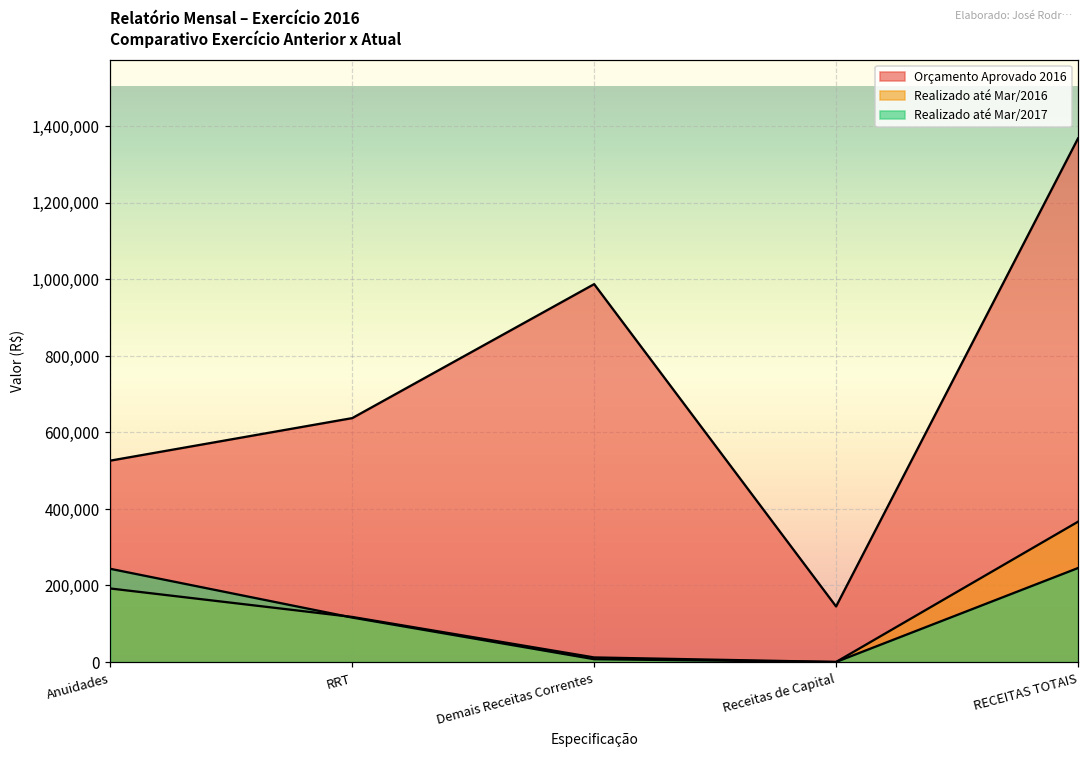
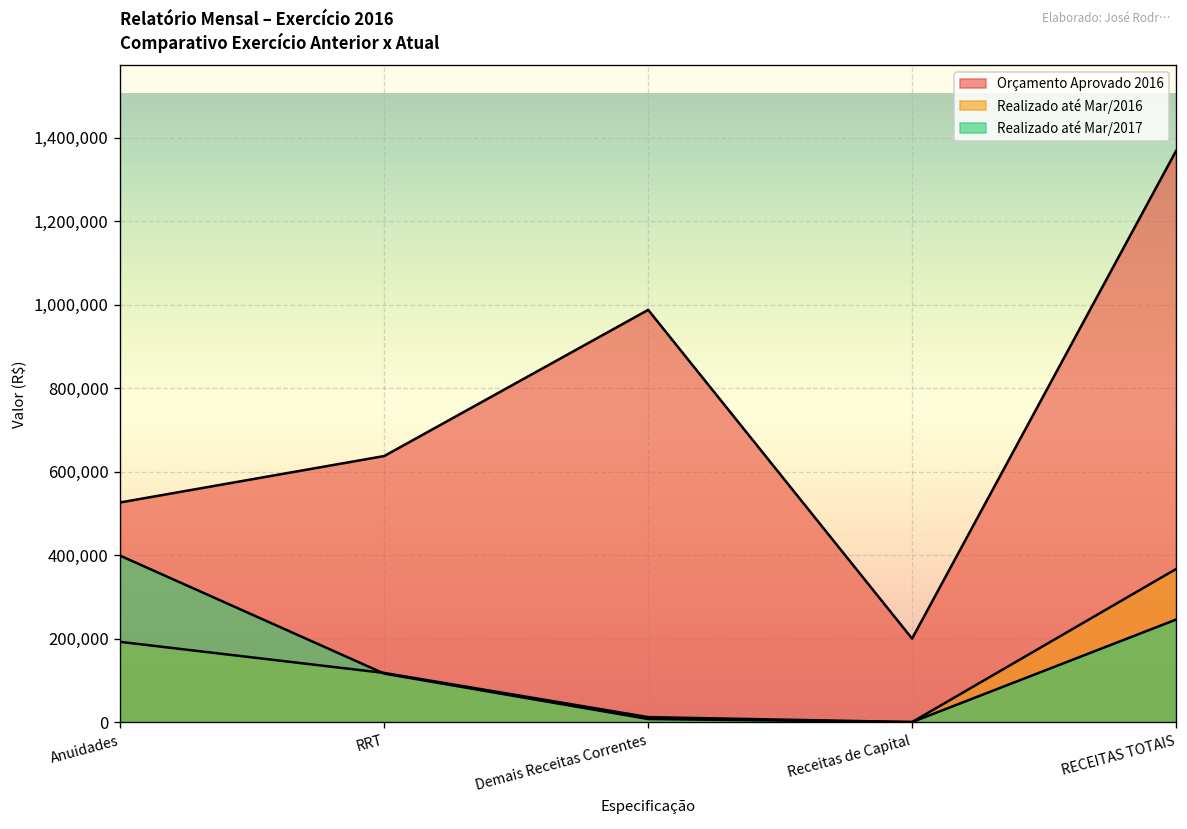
  {
    "Orçamento Aprovado 2016": {
      "Anuidades": "530,000",
      "RRT": "640,000",
      "Demais Receitas Correntes": "990,000",
-     "Receitas de Capital": "150,000",
+     "Receitas de Capital": "200,000",
      "RECEITAS TOTAIS": "1,370,000"
    },
    "Realizado até Mar/2016": {
      "Anuidades": "190,000",
      "RECEITAS TOTAIS": "370,000"
    },
    "Realizado até Mar/2017": {
-     "Anuidades": "240,000",
+     "Anuidades": "400,000",
      "RECEITAS TOTAIS": "250,000"
    }
  }
